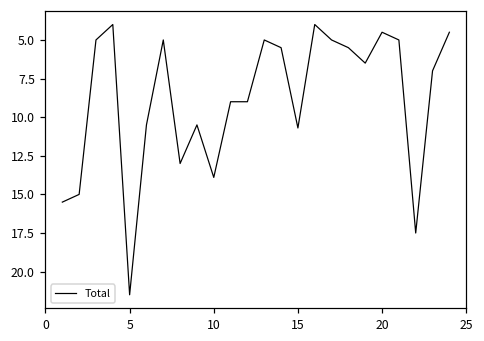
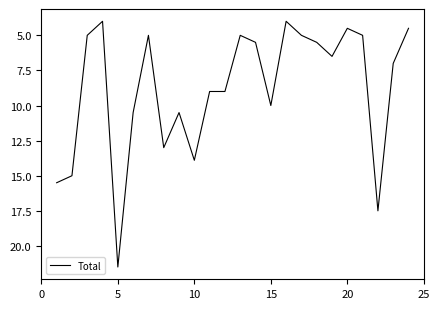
  {
    "5": 21.5,
    "10": 13.9,
-   "15": 10.7,
+   "15": 10.0,
    "20": 4.5
  }
